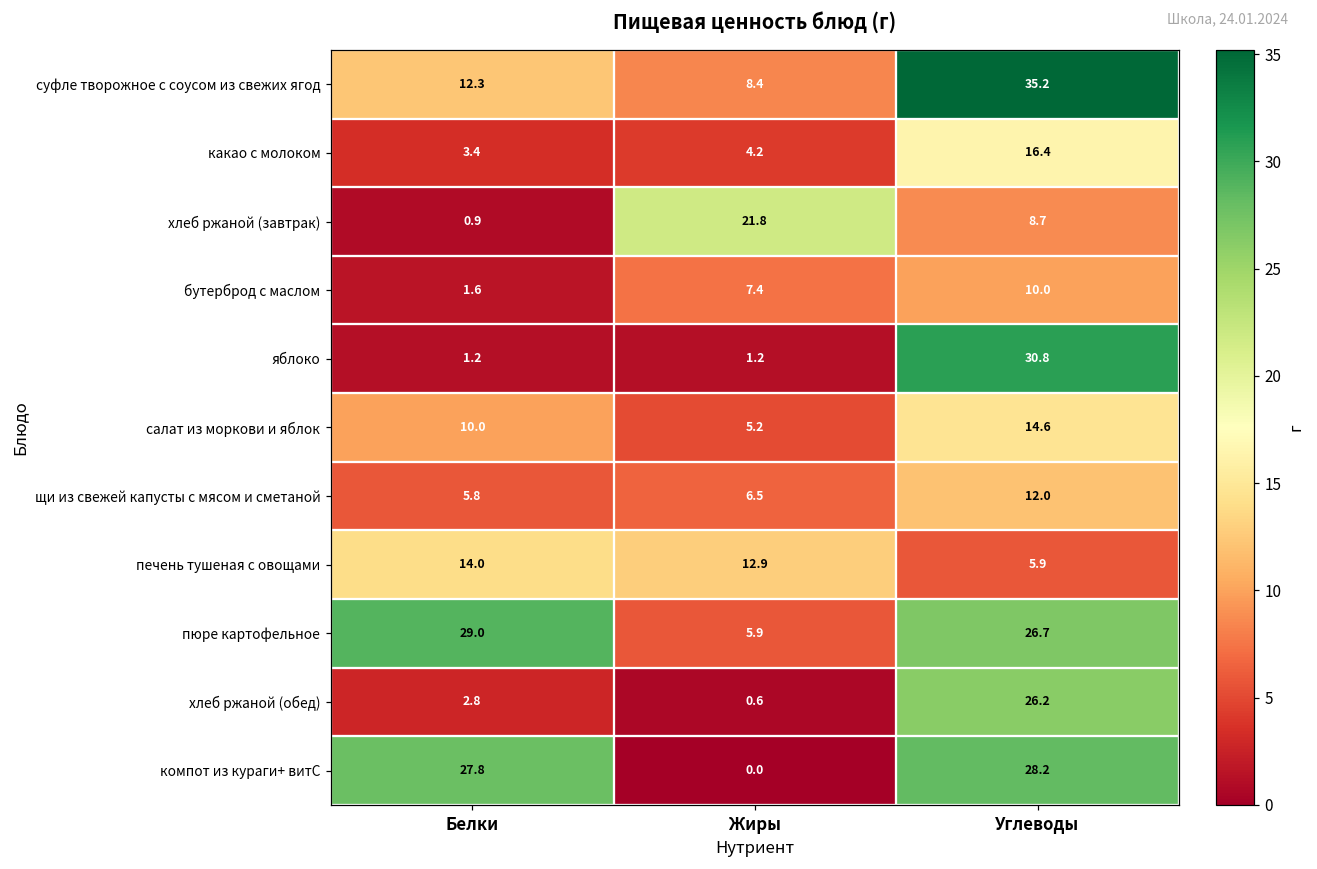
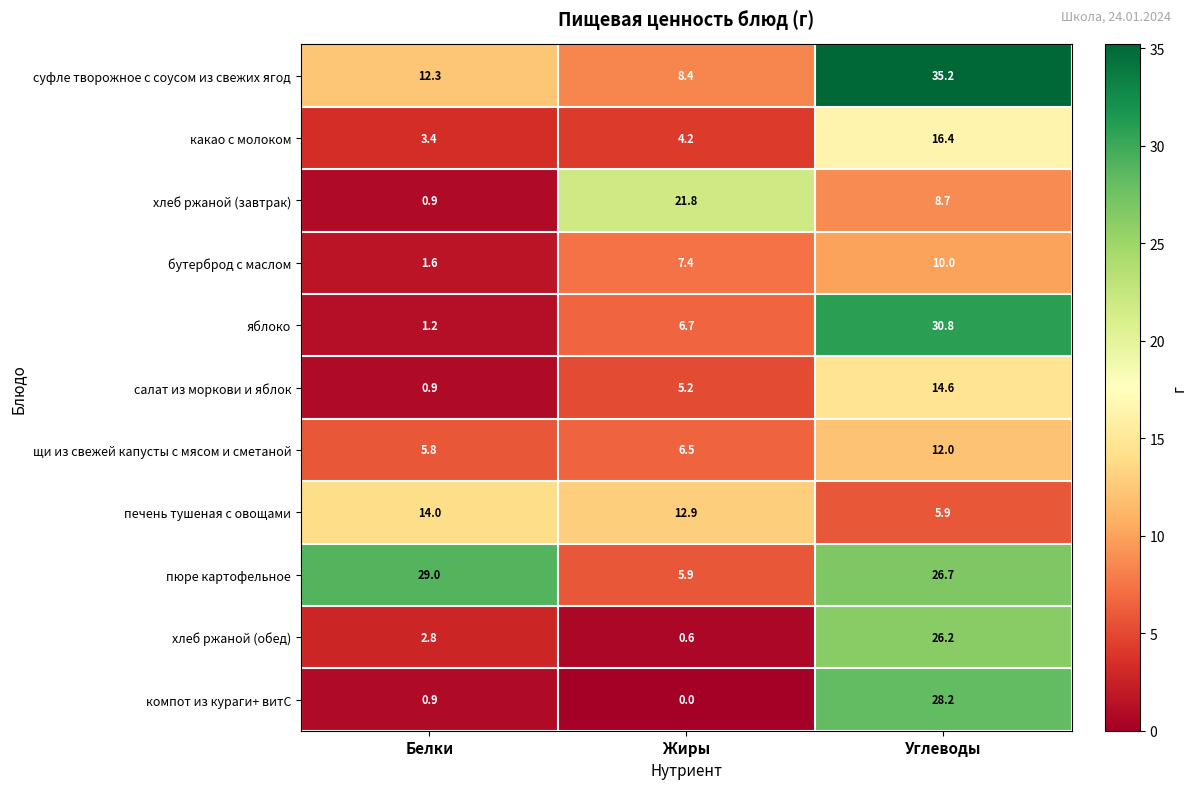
  {
    "суфле творожное с соусом из свежих ягод": {
      "Белки": 12.3,
      "Жиры": 8.4,
      "Углеводы": 35.2
    },
    "какао с молоком": {
      "Белки": 3.4,
      "Жиры": 4.2,
      "Углеводы": 16.4
    },
    "хлеб ржаной (завтрак)": {
      "Белки": 0.9,
      "Жиры": 21.8,
      "Углеводы": 8.7
    },
    "бутерброд с маслом": {
      "Белки": 1.6,
      "Жиры": 7.4,
      "Углеводы": 10.0
    },
    "яблоко": {
      "Белки": 1.2,
-     "Жиры": 1.2,
+     "Жиры": 6.7,
      "Углеводы": 30.8
    },
    "салат из моркови и яблок": {
-     "Белки": 10.0,
+     "Белки": 0.9,
      "Жиры": 5.2,
      "Углеводы": 14.6
    },
    "щи из свежей капусты с мясом и сметаной": {
      "Белки": 5.8,
      "Жиры": 6.5,
      "Углеводы": 12.0
    },
    "печень тушеная с овощами": {
      "Белки": 14.0,
      "Жиры": 12.9,
      "Углеводы": 5.9
    },
    "пюре картофельное": {
      "Белки": 29.0,
      "Жиры": 5.9,
      "Углеводы": 26.7
    },
    "хлеб ржаной (обед)": {
      "Белки": 2.8,
      "Жиры": 0.6,
      "Углеводы": 26.2
    },
    "компот из кураги+ витС": {
-     "Белки": 27.8,
+     "Белки": 0.9,
      "Жиры": 0.0,
      "Углеводы": 28.2
    }
  }
